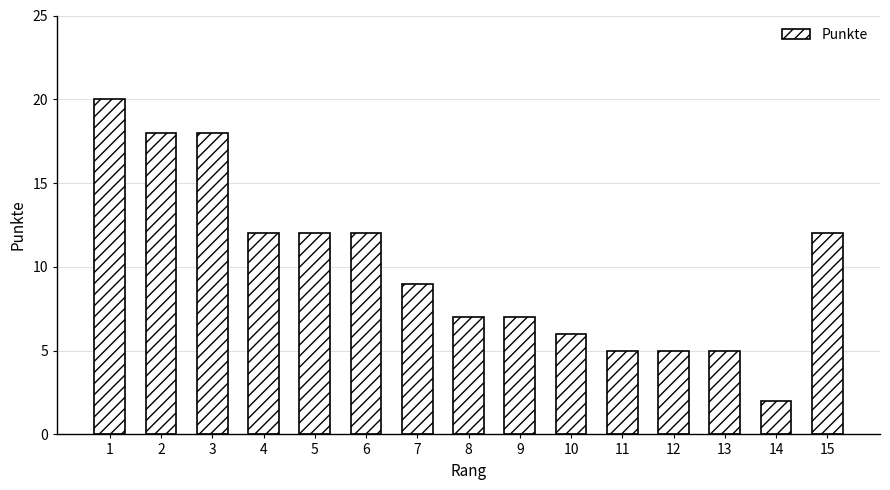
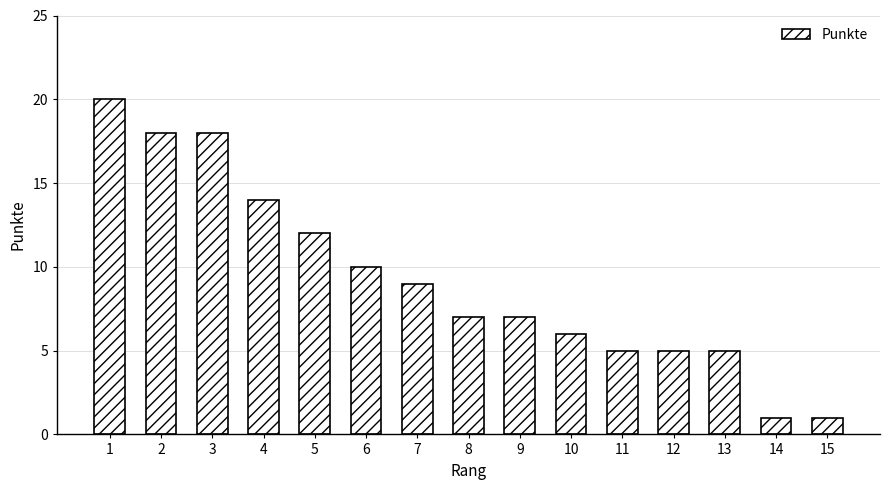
  {
    "1": 20,
    "2": 18,
    "3": 18,
-   "4": 12,
+   "4": 14,
    "5": 12,
-   "6": 12,
+   "6": 10,
    "7": 9,
    "8": 7,
    "9": 7,
    "10": 6,
    "11": 5,
    "12": 5,
    "13": 5,
-   "14": 2,
-   "15": 12
+   "14": 1,
+   "15": 1
  }
